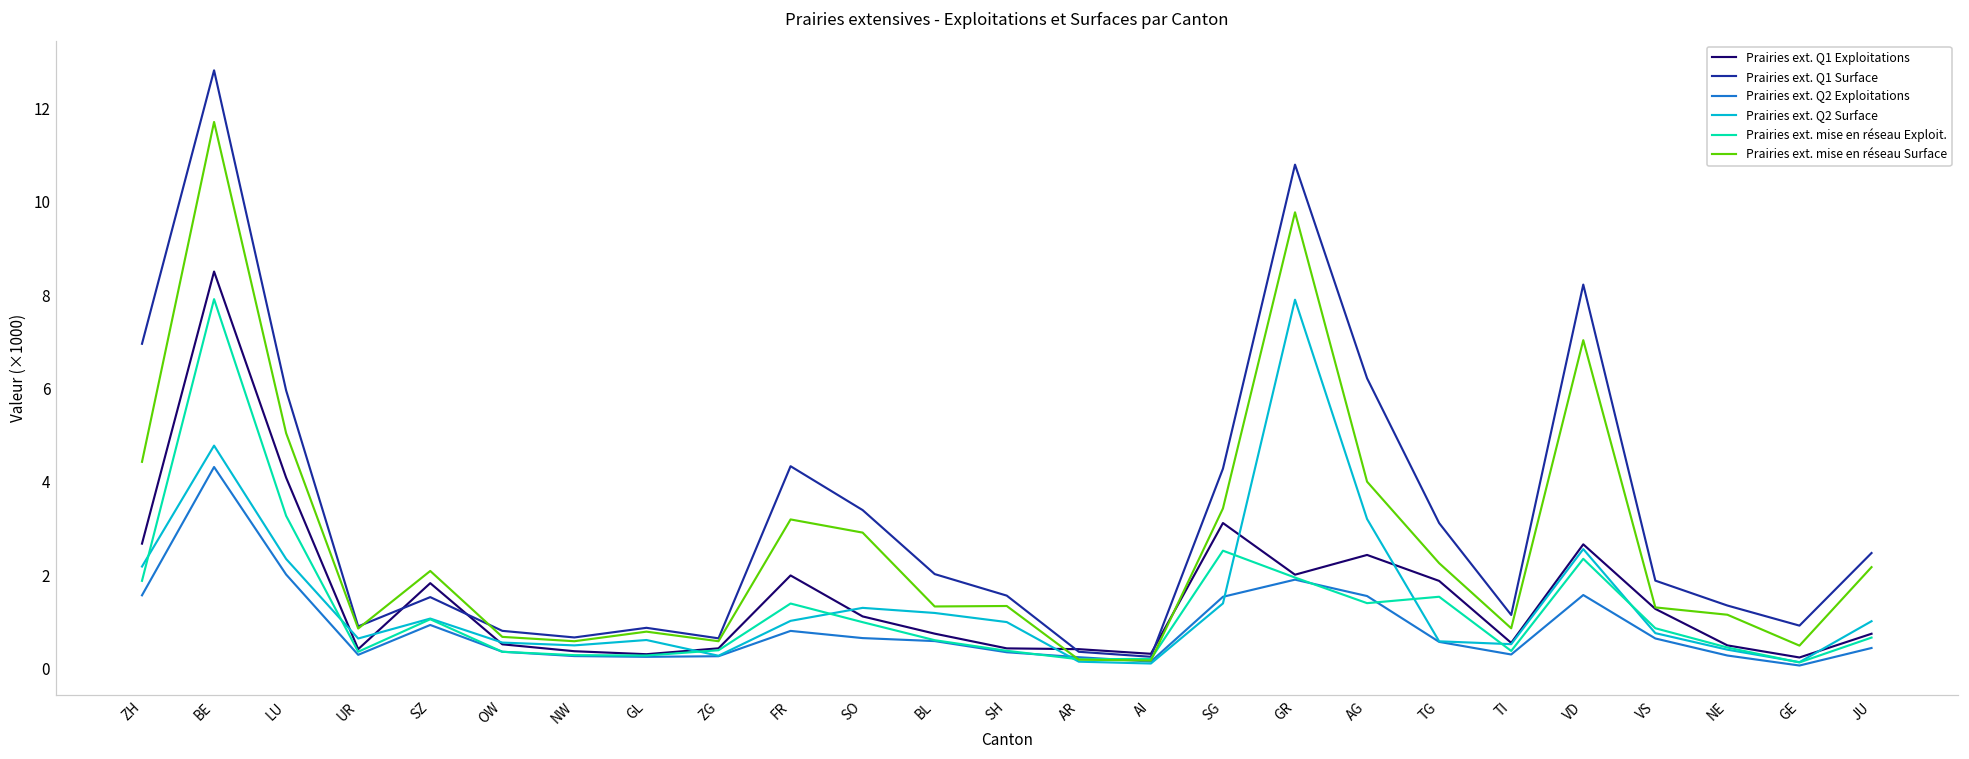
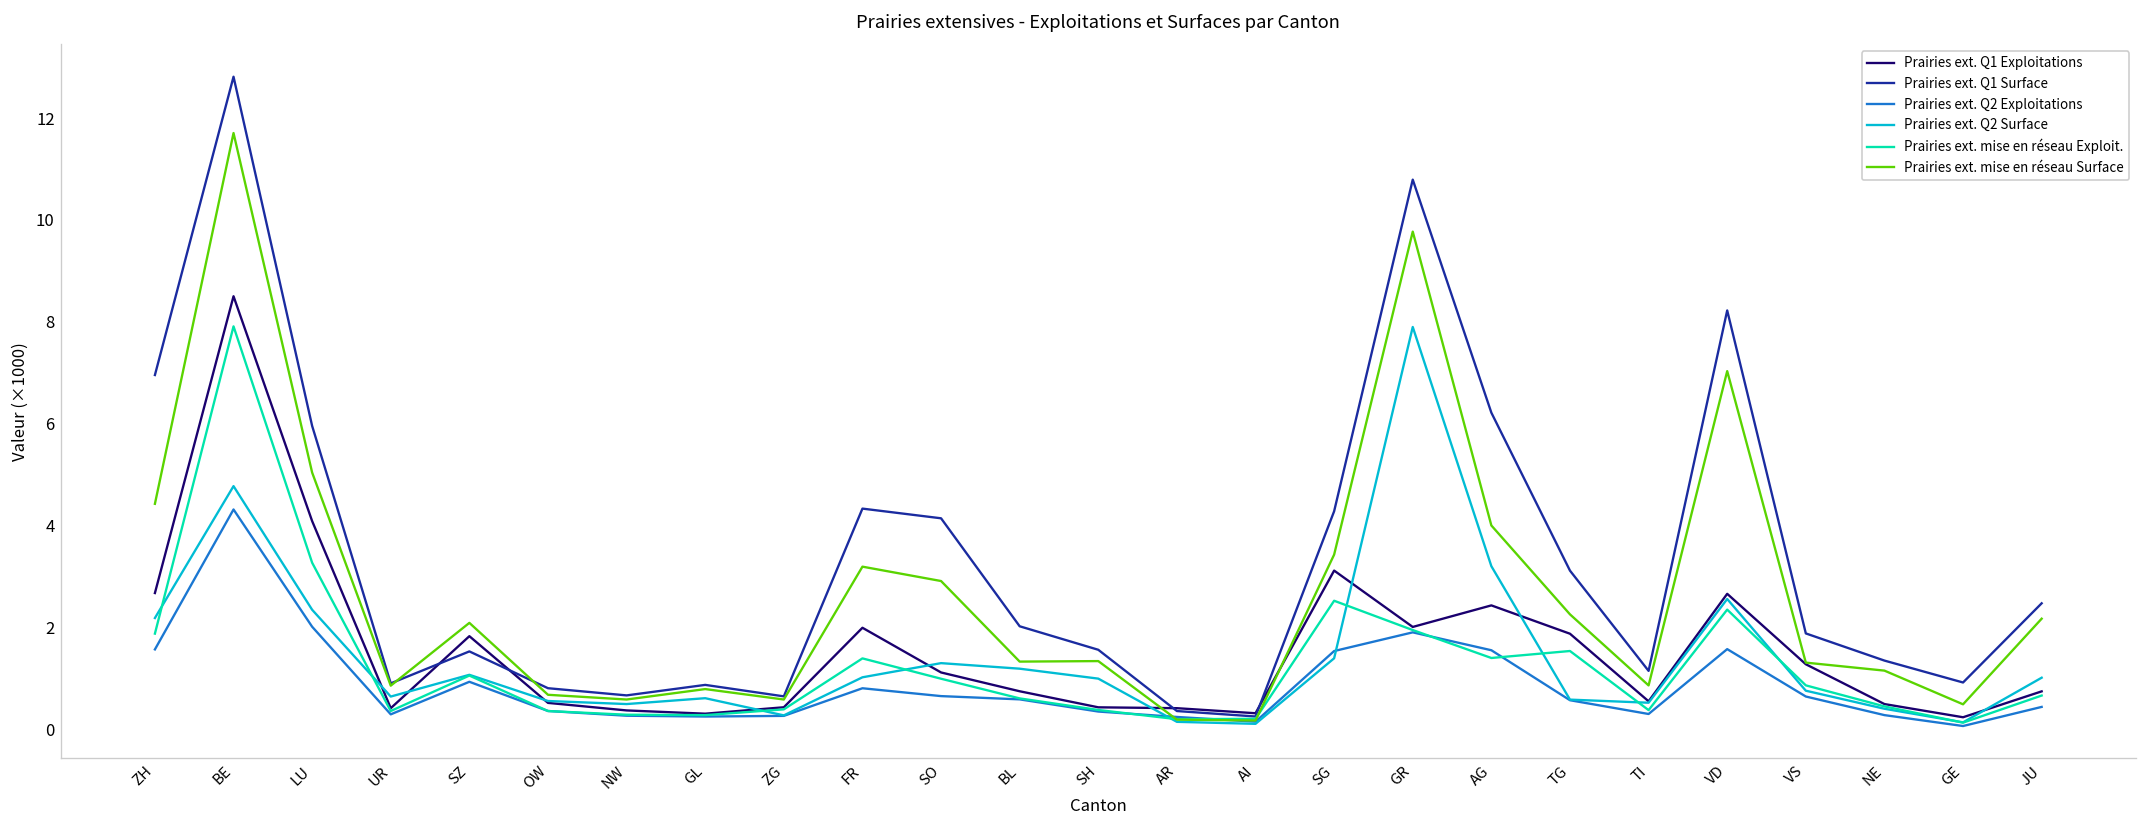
  {
    "Prairies ext. Q1 Exploitations": {
      "ZH": 2.7,
      "BE": 8.5,
      "LU": 4.1,
      "SZ": 1.8,
      "NW": 0.4,
      "FR": 2.0,
      "SO": 1.1,
      "BL": 0.8,
      "AI": 0.3,
      "SG": 3.1,
      "AG": 2.4,
      "TG": 1.9,
      "VD": 2.7,
      "GE": 0.2,
      "JU": 0.8
    },
    "Prairies ext. Q1 Surface": {
      "ZH": 7.0,
      "BE": 12.8,
      "LU": 6.0,
      "SZ": 1.5,
      "OW": 0.8,
      "NW": 0.7,
      "GL": 0.9,
      "ZG": 0.7,
      "FR": 4.3,
-     "SO": 3.4,
+     "SO": 4.1,
      "BL": 2.0,
      "SH": 1.6,
      "SG": 4.3,
      "GR": 10.8,
      "AG": 6.2,
      "TG": 3.1,
      "TI": 1.2,
      "VD": 8.2,
      "VS": 1.9,
      "NE": 1.4,
      "GE": 0.9,
      "JU": 2.5
    },
    "Prairies ext. Q2 Exploitations": {
      "ZH": 1.6,
      "BE": 4.3,
      "LU": 2.0,
      "UR": 0.3,
      "SZ": 0.9,
      "FR": 0.8,
      "SO": 0.7,
      "SG": 1.5,
      "AG": 1.6,
      "TI": 0.3,
      "VD": 1.6,
      "VS": 0.6,
      "NE": 0.3,
      "GE": 0.1,
      "JU": 0.4
    },
    "Prairies ext. mise en réseau Surface": {
      "ZH": 4.4,
      "BE": 11.7,
      "LU": 5.0,
      "SZ": 2.1,
      "OW": 0.7,
      "NW": 0.6,
      "GL": 0.8,
      "ZG": 0.6,
      "FR": 3.2,
      "SO": 2.9,
      "BL": 1.3,
      "SH": 1.3,
      "SG": 3.4,
      "GR": 9.8,
      "AG": 4.0,
      "TG": 2.3,
      "TI": 0.9,
      "VD": 7.0,
      "NE": 1.2,
      "GE": 0.5,
      "JU": 2.2
    }
  }
